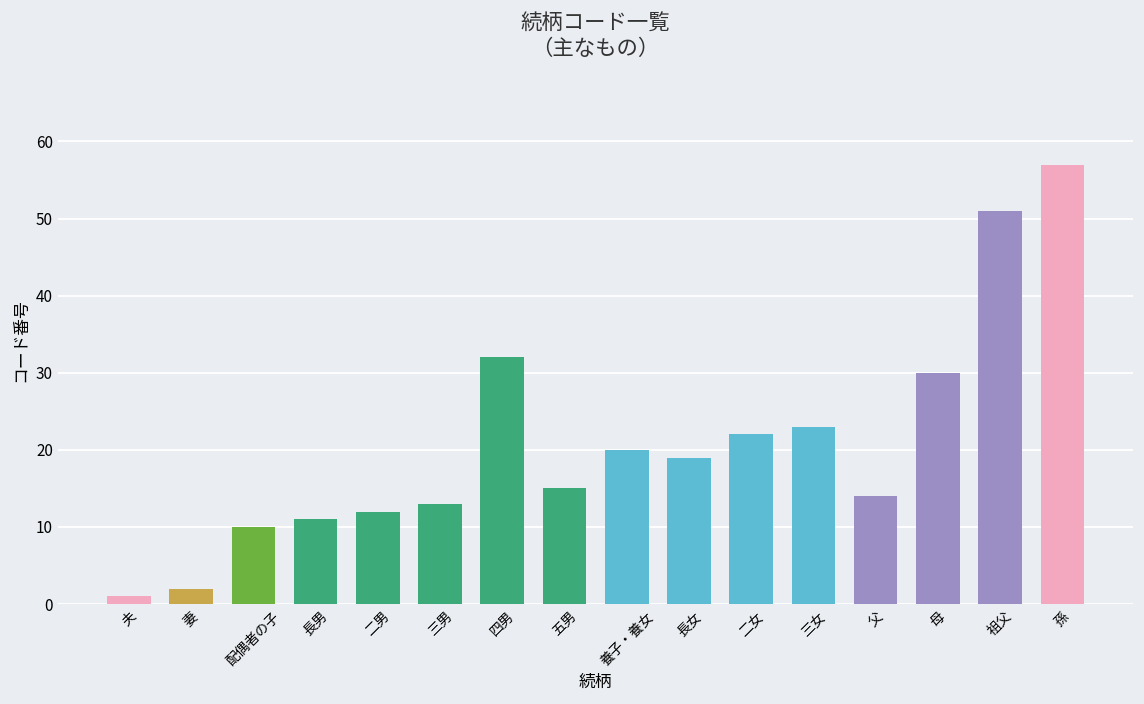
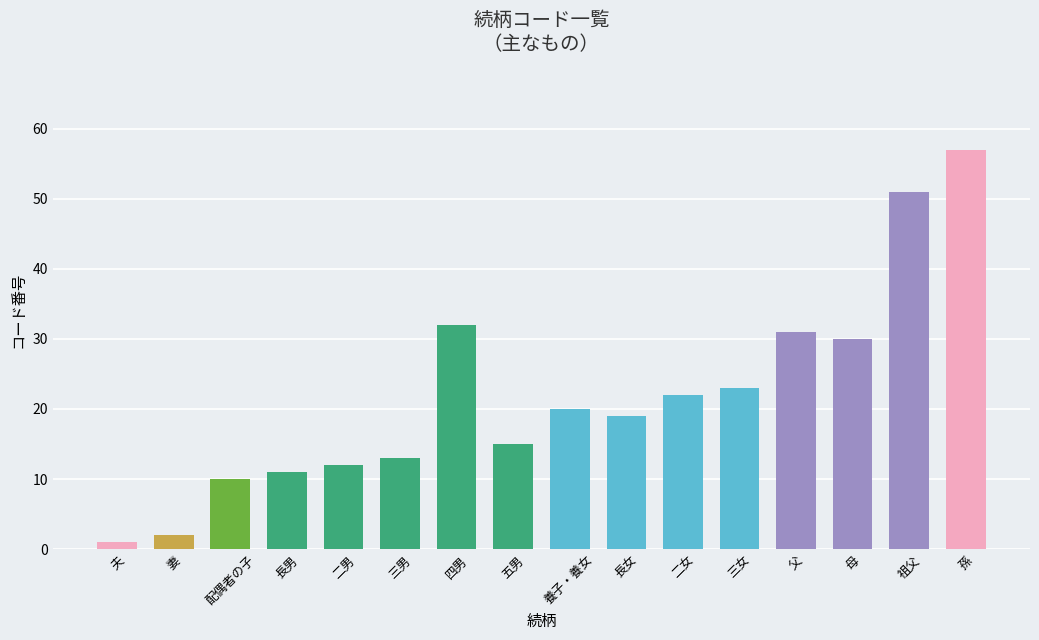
  {
    "夫": 1,
    "妻": 2,
    "配偶者の子": 10,
    "長男": 11,
    "二男": 12,
    "三男": 13,
    "四男": 32,
    "五男": 15,
    "養子・養女": 20,
    "長女": 19,
    "二女": 22,
    "三女": 23,
-   "父": 14,
+   "父": 31,
    "母": 30,
    "祖父": 51,
    "孫": 57
  }
